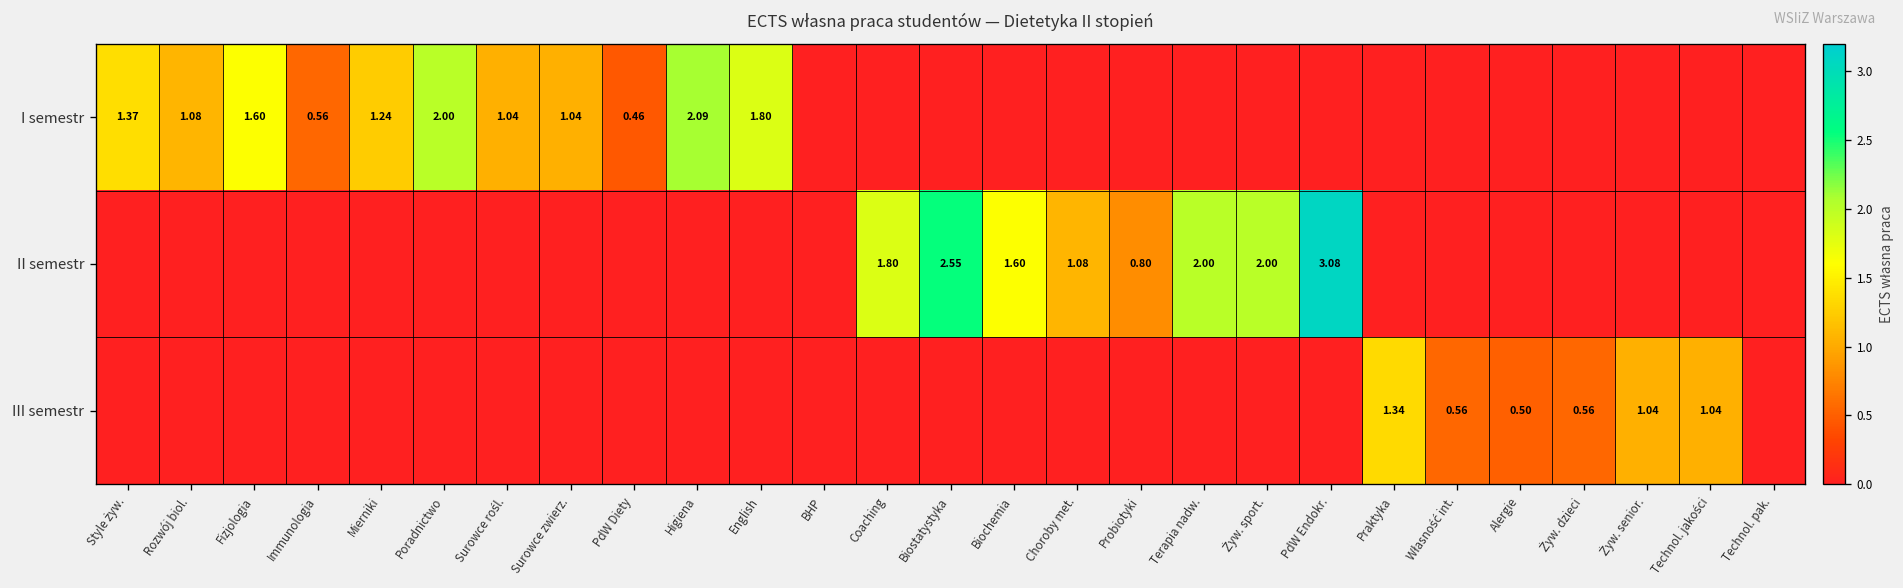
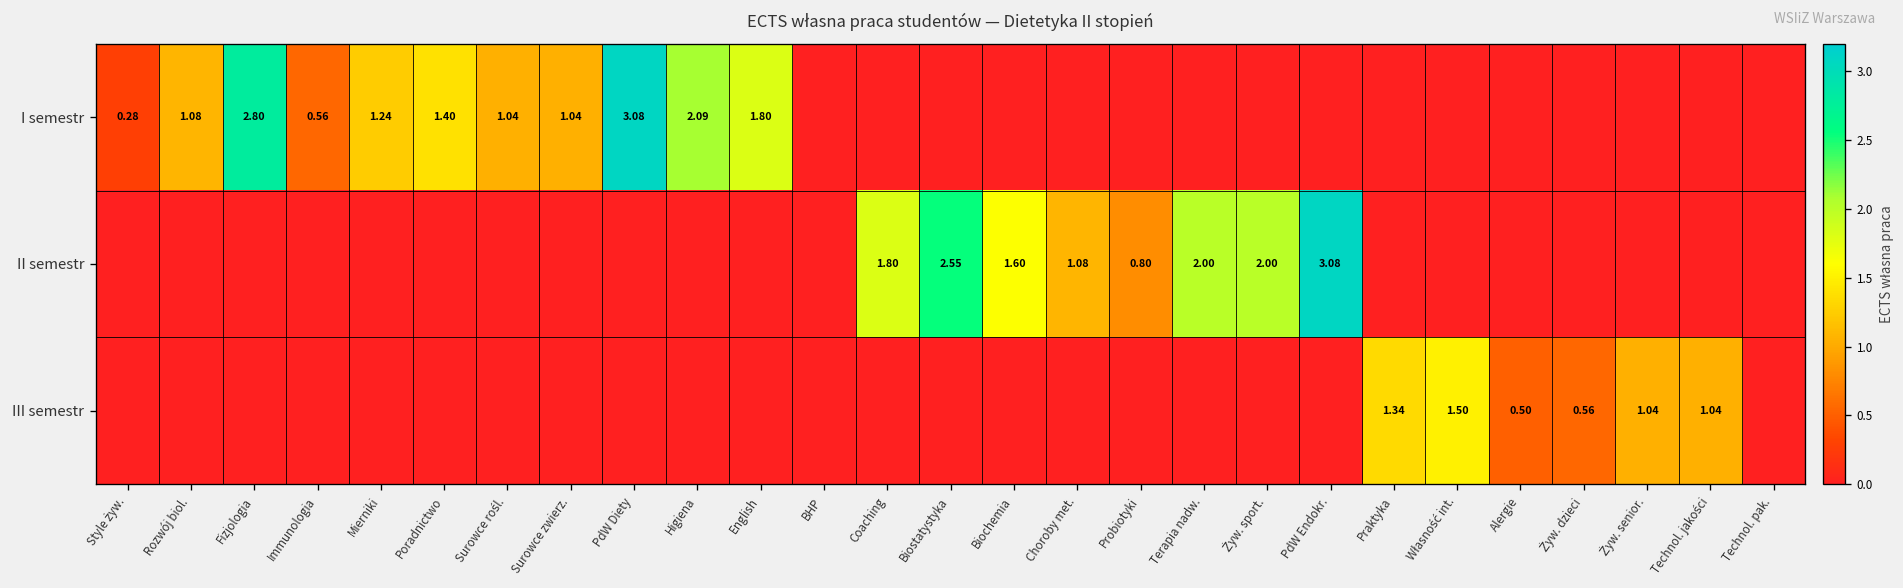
  {
    "I semestr": {
-     "Style żyw.": 1.37,
+     "Style żyw.": 0.28,
      "Rozwój biol.": 1.08,
-     "Fizjologia": 1.60,
+     "Fizjologia": 2.80,
      "Immunologia": 0.56,
      "Mierniki": 1.24,
-     "Poradnictwo": 2.00,
+     "Poradnictwo": 1.40,
      "Surowce rośl.": 1.04,
      "Surowce zwierz.": 1.04,
-     "PdW Diety": 0.46,
+     "PdW Diety": 3.08,
      "Higiena": 2.09,
      "English": 1.80
    },
    "II semestr": {
      "Coaching": 1.80,
      "Biostatystyka": 2.55,
      "Biochemia": 1.60,
      "Choroby met.": 1.08,
      "Probiotyki": 0.80,
      "Terapia nadw.": 2.00,
      "Żyw. sport.": 2.00,
      "PdW Endokr.": 3.08
    },
    "III semestr": {
      "Praktyka": 1.34,
-     "Własność int.": 0.56,
+     "Własność int.": 1.50,
      "Alergie": 0.50,
      "Żyw. dzieci": 0.56,
      "Żyw. senior.": 1.04,
      "Technol. jakości": 1.04
    }
  }
